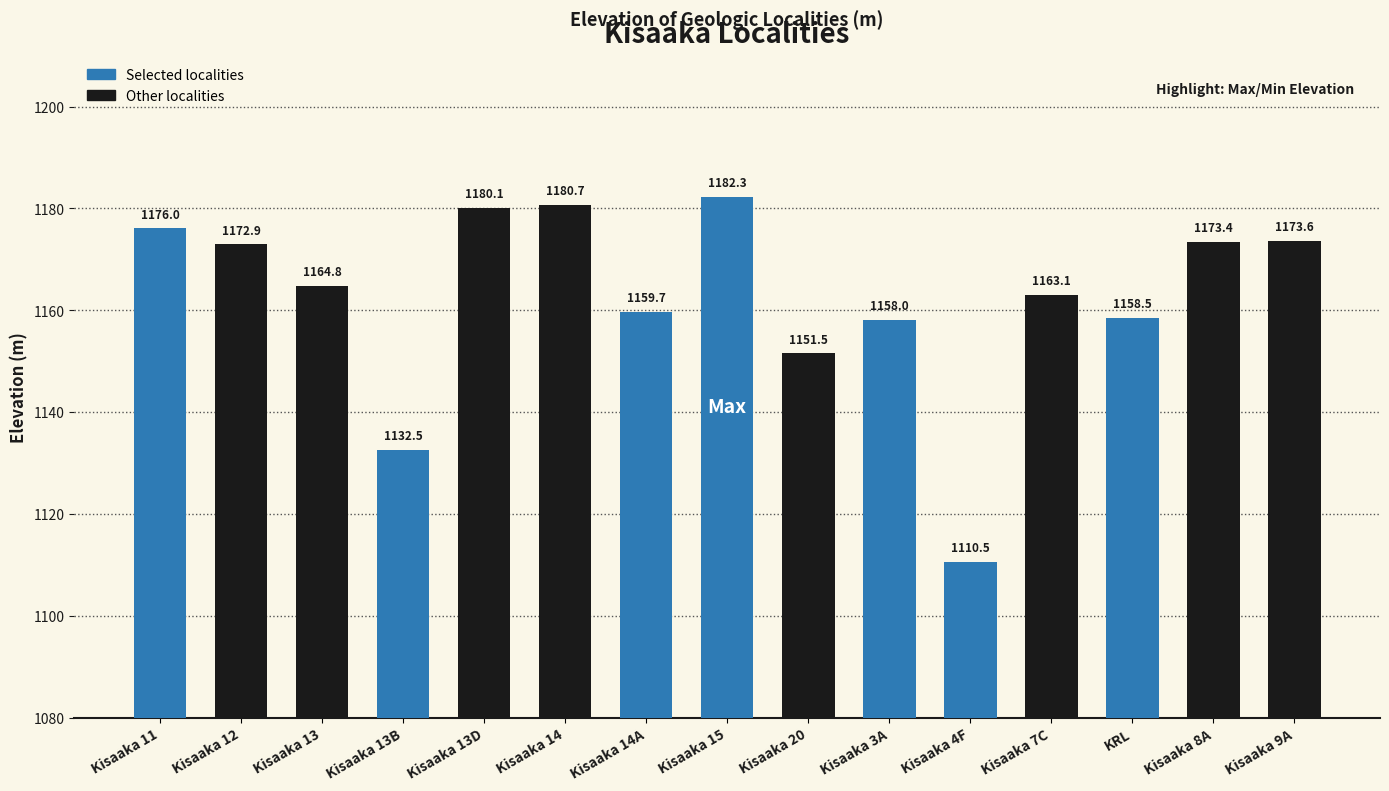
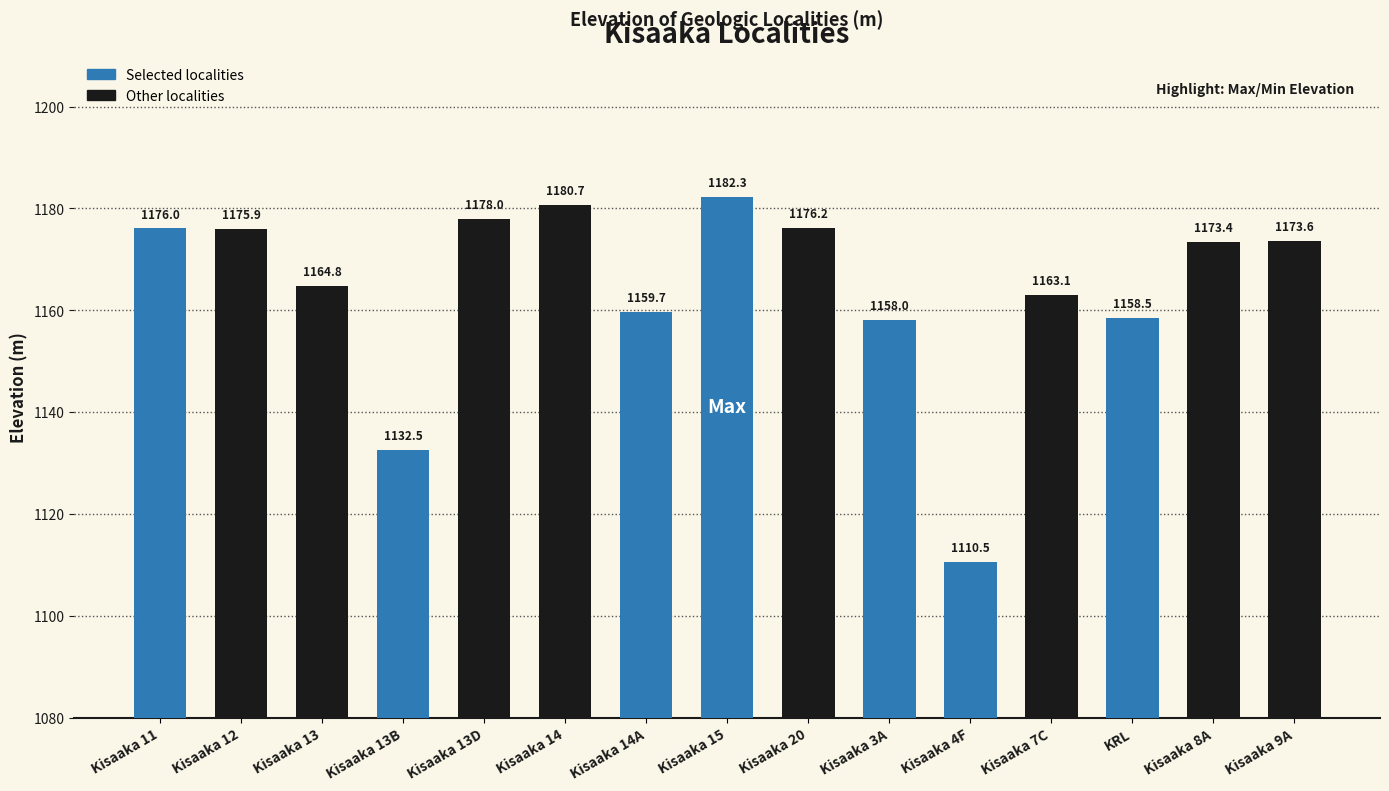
  {
    "Kisaaka 11": 1176.0,
-   "Kisaaka 12": 1172.9,
+   "Kisaaka 12": 1175.9,
    "Kisaaka 13": 1164.8,
    "Kisaaka 13B": 1132.5,
-   "Kisaaka 13D": 1180.1,
+   "Kisaaka 13D": 1178.0,
    "Kisaaka 14": 1180.7,
    "Kisaaka 14A": 1159.7,
    "Kisaaka 15": 1182.3,
-   "Kisaaka 20": 1151.5,
+   "Kisaaka 20": 1176.2,
    "Kisaaka 3A": 1158.0,
    "Kisaaka 4F": 1110.5,
    "Kisaaka 7C": 1163.1,
    "KRL": 1158.5,
    "Kisaaka 8A": 1173.4,
    "Kisaaka 9A": 1173.6
  }
